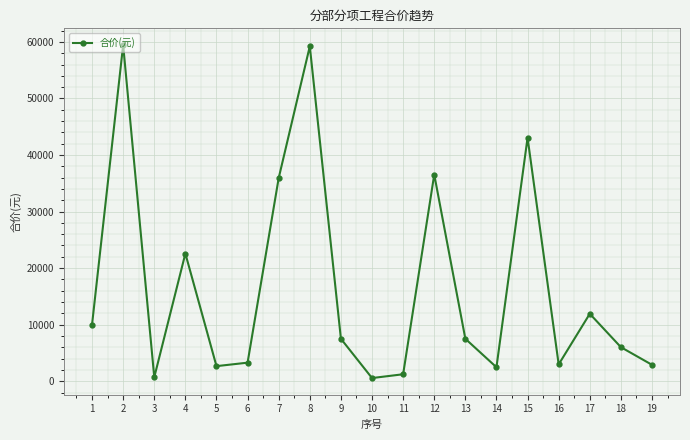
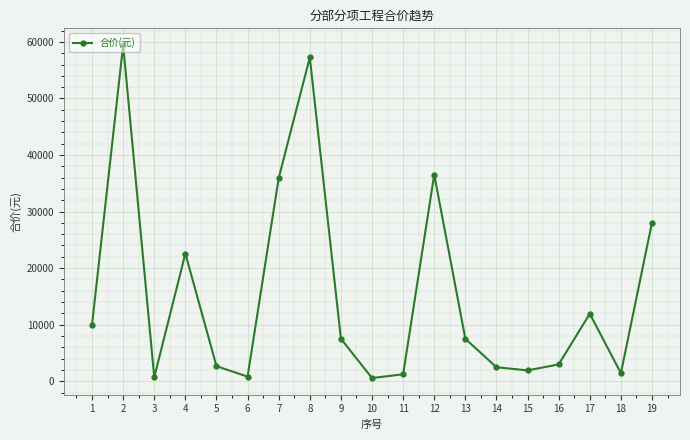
  {
    "1": 10000,
    "3": 1000,
    "4": 23000,
    "5": 3000,
-   "6": 3000,
+   "6": 1000,
    "7": 36000,
-   "8": 59000,
+   "8": 57000,
    "9": 8000,
    "10": 1000,
    "11": 1000,
    "12": 37000,
    "13": 7000,
    "14": 2000,
-   "15": 43000,
+   "15": 2000,
    "16": 3000,
    "17": 12000,
-   "18": 6000,
-   "19": 3000
+   "18": 1000,
+   "19": 28000
  }
